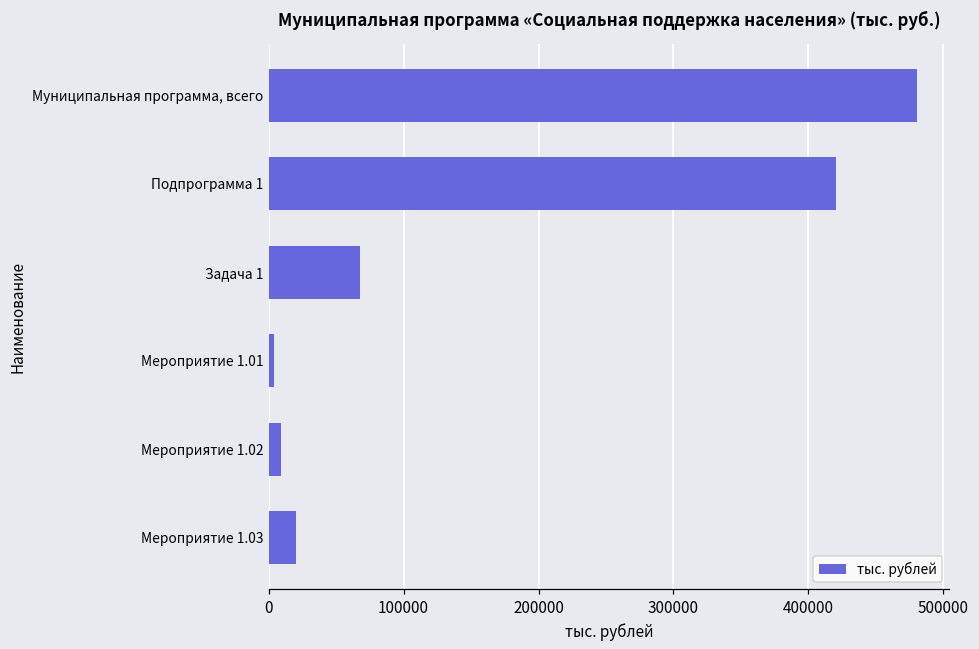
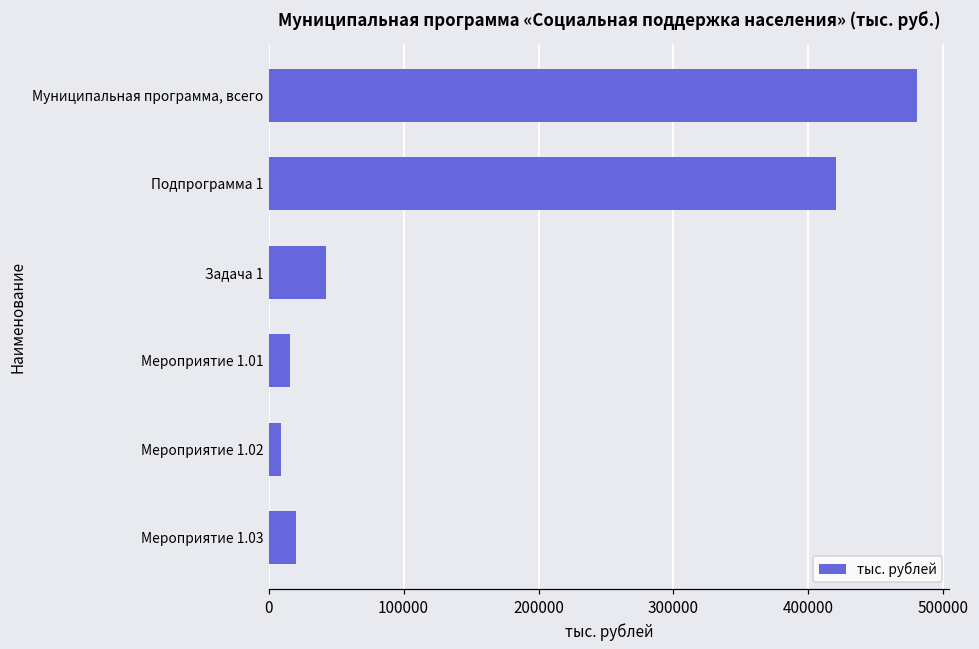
  {
    "Муниципальная программа, всего": 480000,
    "Подпрограмма 1": 420000,
-   "Задача 1": 68000,
-   "Мероприятие 1.01": 4000,
+   "Задача 1": 42000,
+   "Мероприятие 1.01": 16000,
    "Мероприятие 1.02": 9000,
    "Мероприятие 1.03": 20000
  }
